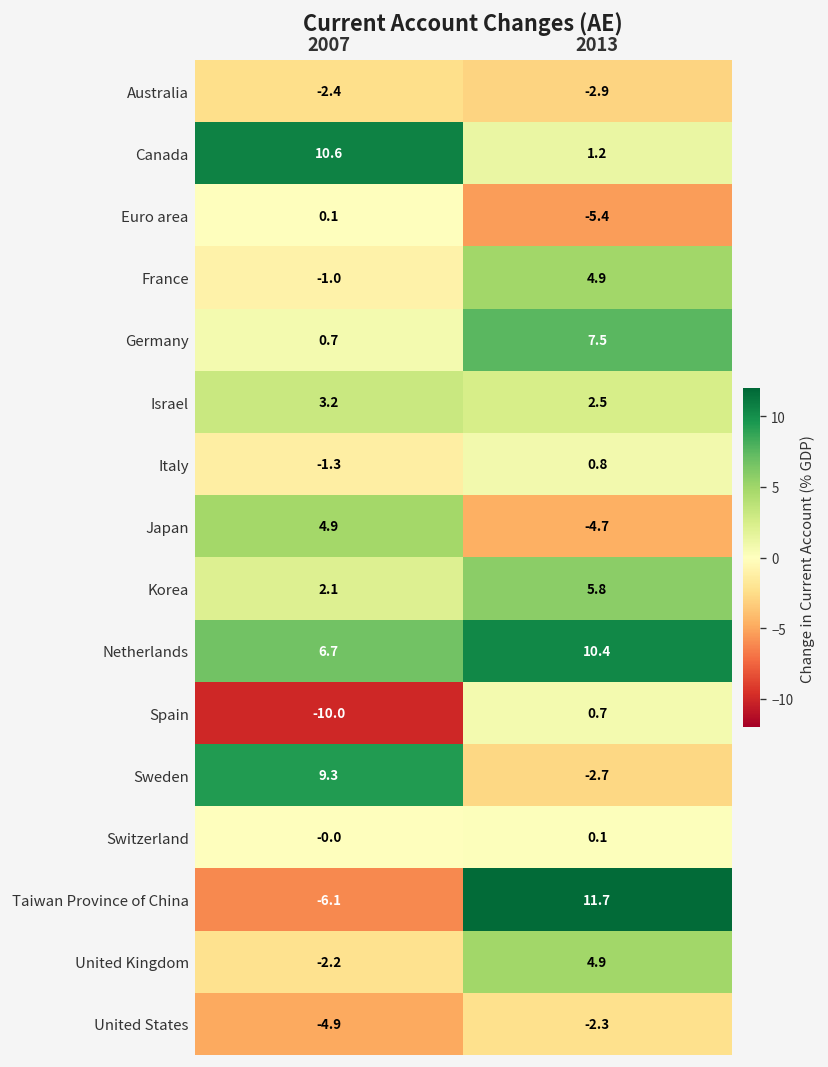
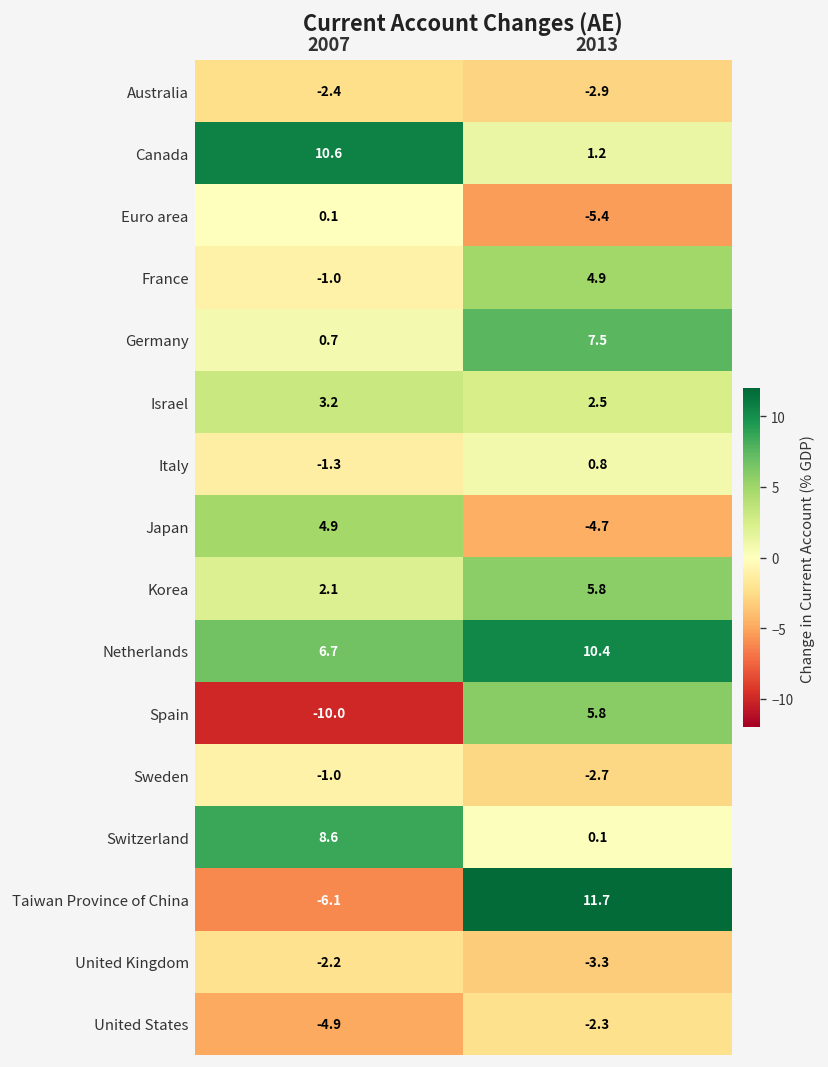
  {
    "Australia": {
      "2007": -2.4,
      "2013": -2.9
    },
    "Canada": {
      "2007": 10.6,
      "2013": 1.2
    },
    "Euro area": {
      "2007": 0.1,
      "2013": -5.4
    },
    "France": {
      "2007": -1.0,
      "2013": 4.9
    },
    "Germany": {
      "2007": 0.7,
      "2013": 7.5
    },
    "Israel": {
      "2007": 3.2,
      "2013": 2.5
    },
    "Italy": {
      "2007": -1.3,
      "2013": 0.8
    },
    "Japan": {
      "2007": 4.9,
      "2013": -4.7
    },
    "Korea": {
      "2007": 2.1,
      "2013": 5.8
    },
    "Netherlands": {
      "2007": 6.7,
      "2013": 10.4
    },
    "Spain": {
      "2007": -10.0,
-     "2013": 0.7
+     "2013": 5.8
    },
    "Sweden": {
-     "2007": 9.3,
+     "2007": -1.0,
      "2013": -2.7
    },
    "Switzerland": {
-     "2007": -0.0,
+     "2007": 8.6,
      "2013": 0.1
    },
    "Taiwan Province of China": {
      "2007": -6.1,
      "2013": 11.7
    },
    "United Kingdom": {
      "2007": -2.2,
-     "2013": 4.9
+     "2013": -3.3
    },
    "United States": {
      "2007": -4.9,
      "2013": -2.3
    }
  }
